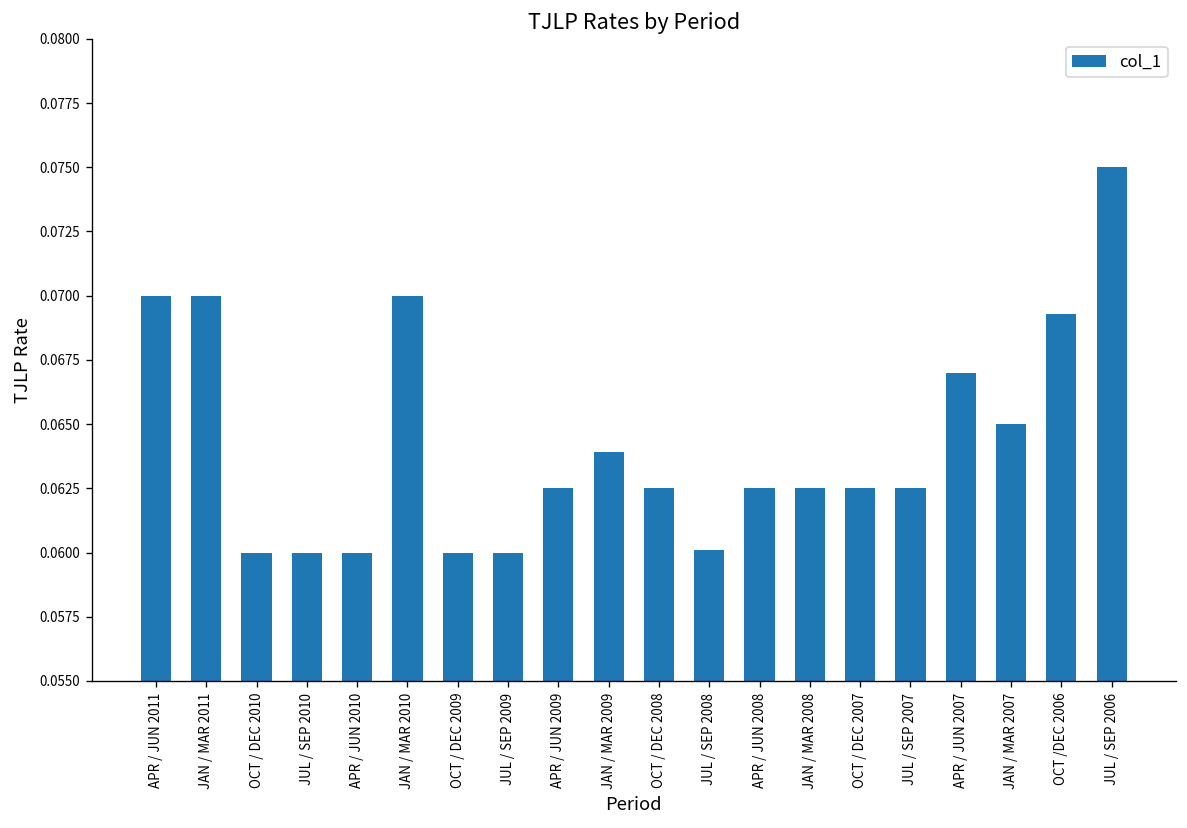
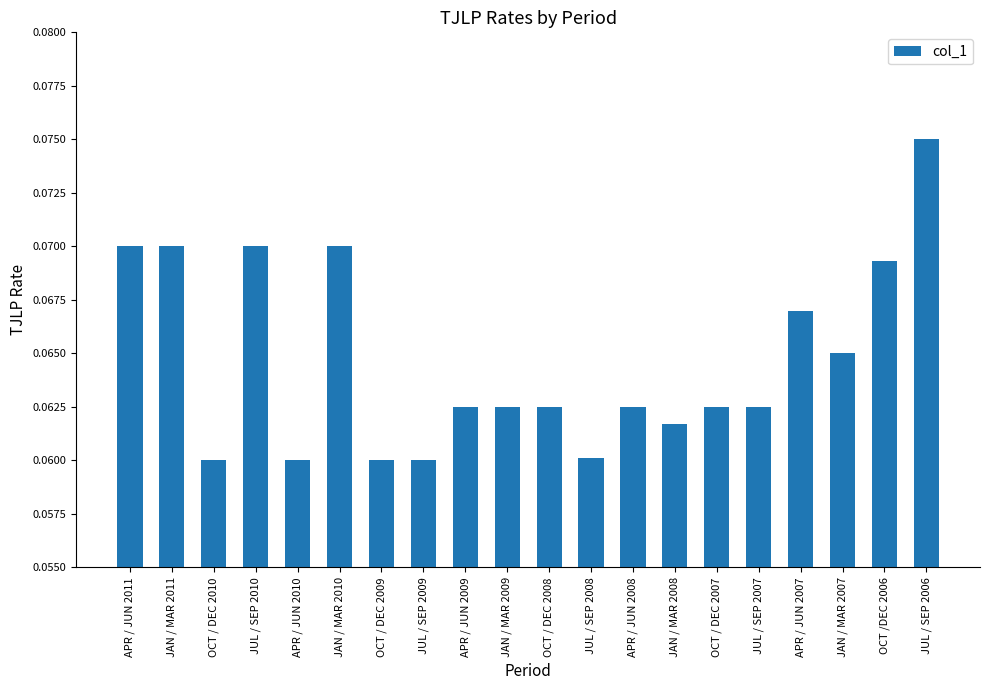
  {
    "APR / JUN 2011": 0.0700,
    "JAN / MAR 2011": 0.0700,
    "OCT / DEC 2010": 0.0600,
-   "JUL / SEP 2010": 0.06,
+   "JUL / SEP 2010": 0.07,
    "APR / JUN 2010": 0.0600,
    "JAN / MAR 2010": 0.0700,
    "OCT / DEC 2009": 0.0600,
    "JUL / SEP 2009": 0.0600,
    "APR / JUN 2009": 0.0625,
-   "JAN / MAR 2009": 0.0639,
+   "JAN / MAR 2009": 0.0625,
    "OCT / DEC 2008": 0.0625,
    "JUL / SEP 2008": 0.0601,
    "APR / JUN 2008": 0.0625,
-   "JAN / MAR 2008": 0.0625,
+   "JAN / MAR 2008": 0.0617,
    "OCT / DEC 2007": 0.0625,
    "JUL / SEP 2007": 0.0625,
    "APR / JUN 2007": 0.0670,
    "JAN / MAR 2007": 0.0650,
    "OCT /DEC 2006": 0.0693,
    "JUL / SEP 2006": 0.0750
  }
